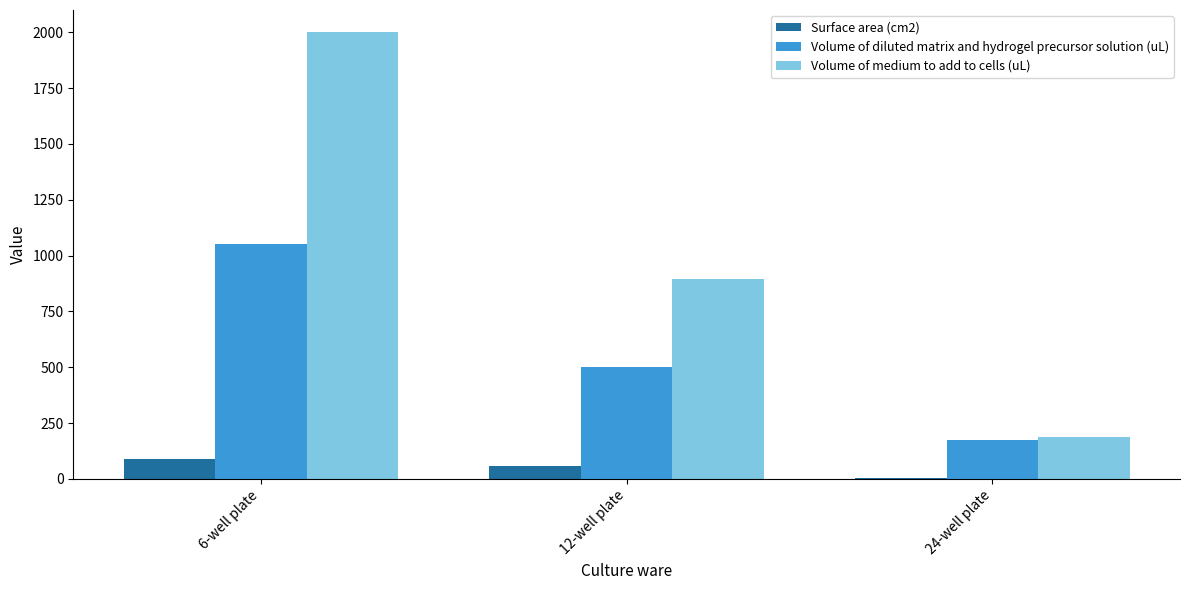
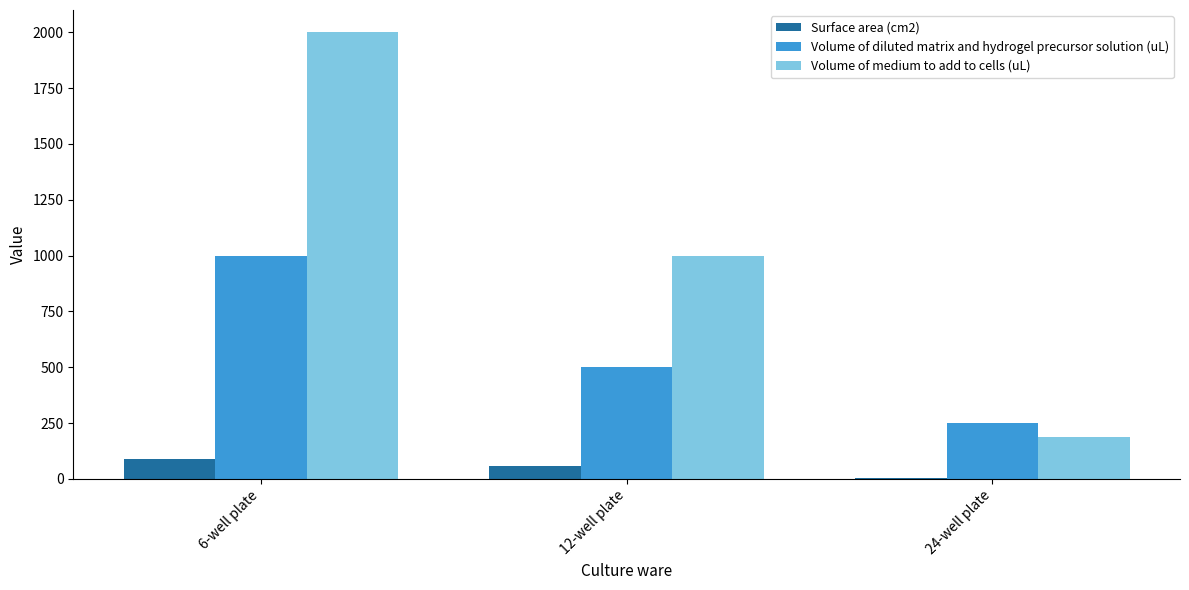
  {
    "Surface area (cm2)": {
      "6-well plate": 90,
      "12-well plate": 60
    },
    "Volume of diluted matrix and hydrogel precursor solution (uL)": {
-     "6-well plate": 1050,
+     "6-well plate": 1000,
      "12-well plate": 500,
-     "24-well plate": 170
+     "24-well plate": 250
    },
    "Volume of medium to add to cells (uL)": {
      "6-well plate": 2000,
-     "12-well plate": 900,
+     "12-well plate": 1000,
      "24-well plate": 190
    }
  }
